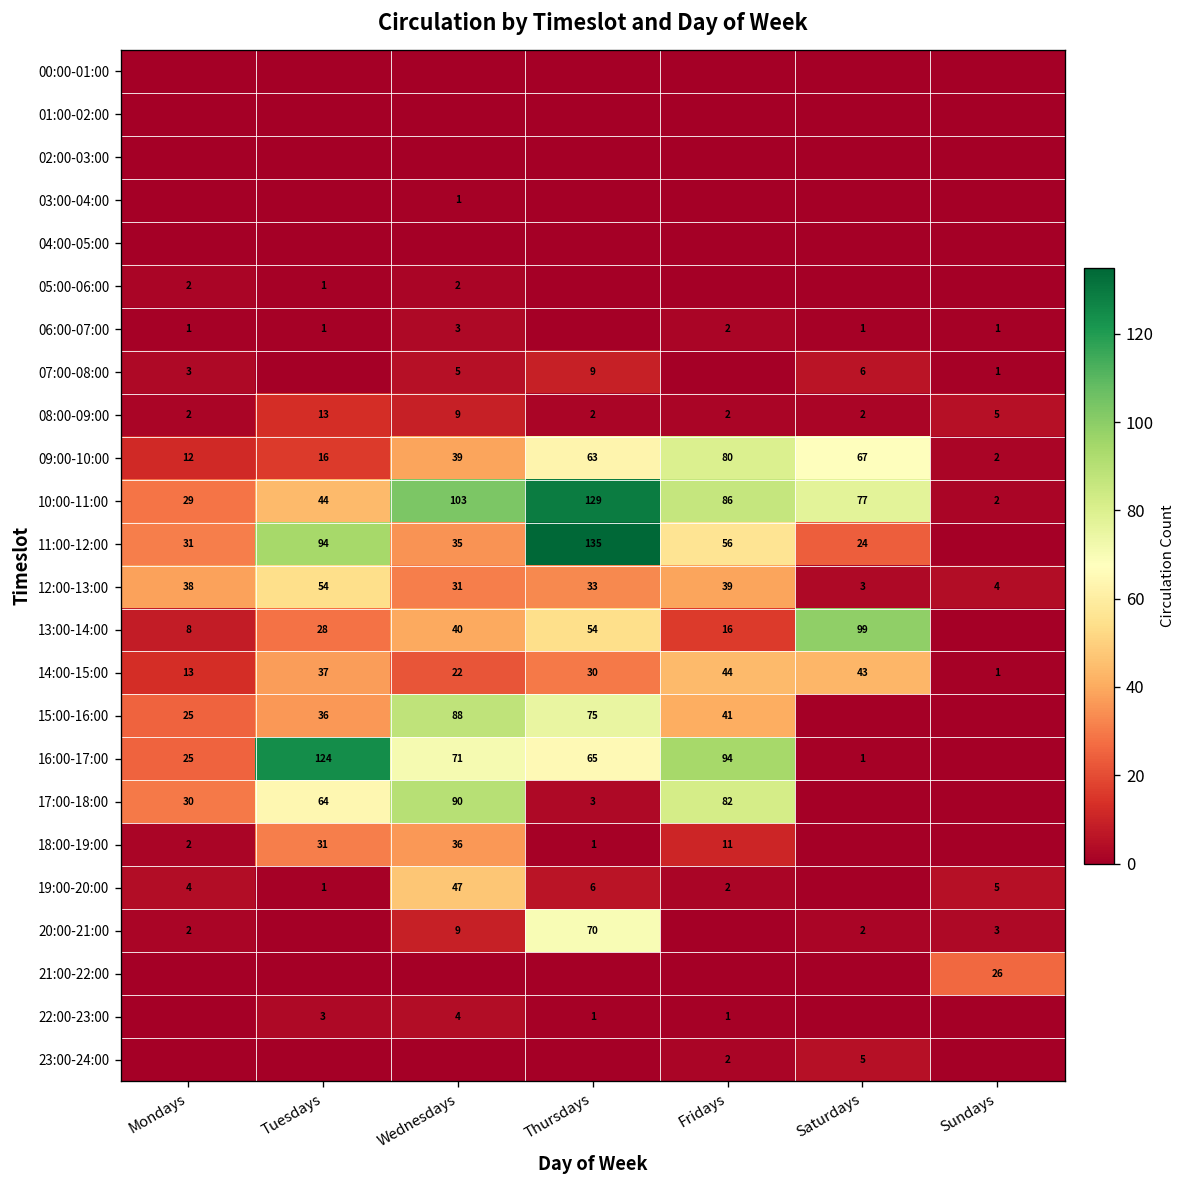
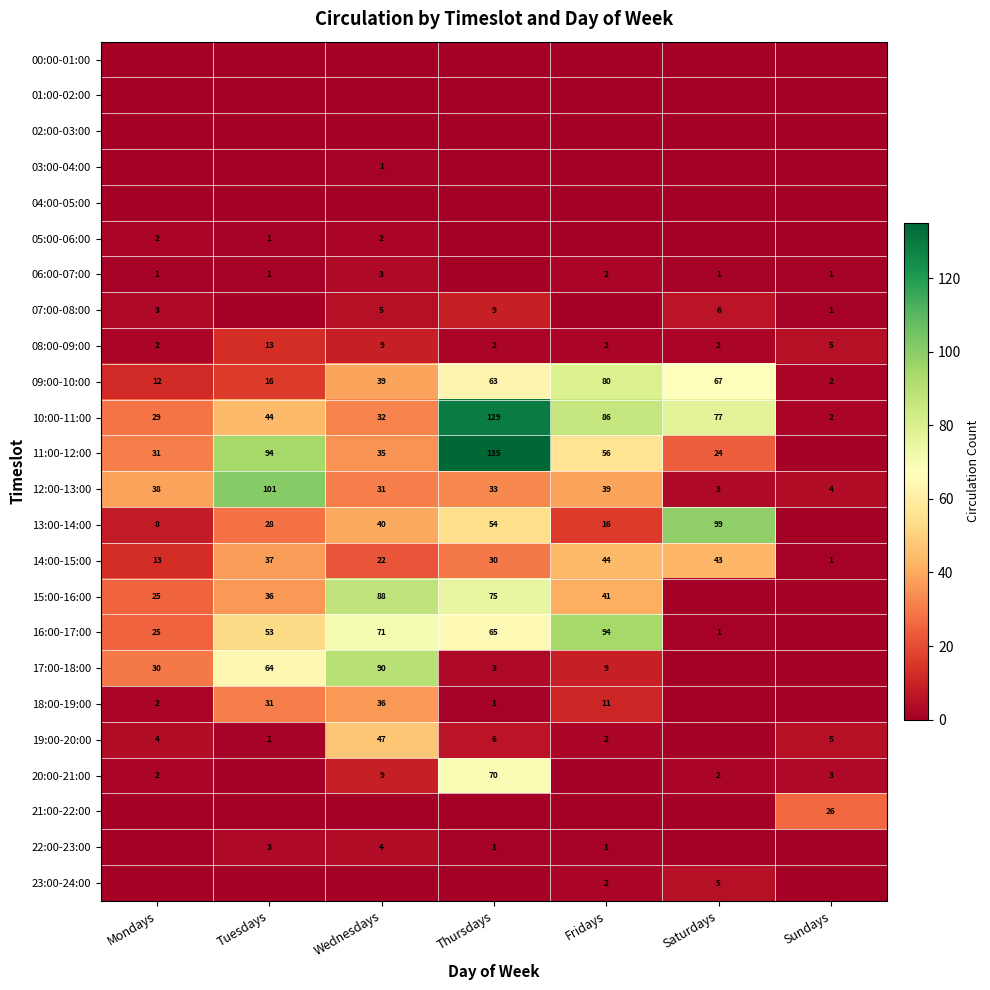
  {
    "03:00-04:00": {
      "Wednesdays": 1
    },
    "05:00-06:00": {
      "Mondays": 2,
      "Tuesdays": 1,
      "Wednesdays": 2
    },
    "06:00-07:00": {
      "Mondays": 1,
      "Tuesdays": 1,
      "Wednesdays": 3,
      "Fridays": 2,
      "Saturdays": 1,
      "Sundays": 1
    },
    "07:00-08:00": {
      "Mondays": 3,
      "Wednesdays": 5,
      "Thursdays": 9,
      "Saturdays": 6,
      "Sundays": 1
    },
    "08:00-09:00": {
      "Mondays": 2,
      "Tuesdays": 13,
      "Wednesdays": 9,
      "Thursdays": 2,
      "Fridays": 2,
      "Saturdays": 2,
      "Sundays": 5
    },
    "09:00-10:00": {
      "Mondays": 12,
      "Tuesdays": 16,
      "Wednesdays": 39,
      "Thursdays": 63,
      "Fridays": 80,
      "Saturdays": 67,
      "Sundays": 2
    },
    "10:00-11:00": {
      "Mondays": 29,
      "Tuesdays": 44,
-     "Wednesdays": 103,
+     "Wednesdays": 32,
      "Thursdays": 129,
      "Fridays": 86,
      "Saturdays": 77,
      "Sundays": 2
    },
    "11:00-12:00": {
      "Mondays": 31,
      "Tuesdays": 94,
      "Wednesdays": 35,
      "Thursdays": 135,
      "Fridays": 56,
      "Saturdays": 24
    },
    "12:00-13:00": {
      "Mondays": 38,
-     "Tuesdays": 54,
+     "Tuesdays": 101,
      "Wednesdays": 31,
      "Thursdays": 33,
      "Fridays": 39,
      "Saturdays": 3,
      "Sundays": 4
    },
    "13:00-14:00": {
      "Mondays": 8,
      "Tuesdays": 28,
      "Wednesdays": 40,
      "Thursdays": 54,
      "Fridays": 16,
      "Saturdays": 99
    },
    "14:00-15:00": {
      "Mondays": 13,
      "Tuesdays": 37,
      "Wednesdays": 22,
      "Thursdays": 30,
      "Fridays": 44,
      "Saturdays": 43,
      "Sundays": 1
    },
    "15:00-16:00": {
      "Mondays": 25,
      "Tuesdays": 36,
      "Wednesdays": 88,
      "Thursdays": 75,
      "Fridays": 41
    },
    "16:00-17:00": {
      "Mondays": 25,
-     "Tuesdays": 124,
+     "Tuesdays": 53,
      "Wednesdays": 71,
      "Thursdays": 65,
      "Fridays": 94,
      "Saturdays": 1
    },
    "17:00-18:00": {
      "Mondays": 30,
      "Tuesdays": 64,
      "Wednesdays": 90,
      "Thursdays": 3,
-     "Fridays": 82
+     "Fridays": 9
    },
    "18:00-19:00": {
      "Mondays": 2,
      "Tuesdays": 31,
      "Wednesdays": 36,
      "Thursdays": 1,
      "Fridays": 11
    },
    "19:00-20:00": {
      "Mondays": 4,
      "Tuesdays": 1,
      "Wednesdays": 47,
      "Thursdays": 6,
      "Fridays": 2,
      "Sundays": 5
    },
    "20:00-21:00": {
      "Mondays": 2,
      "Wednesdays": 9,
      "Thursdays": 70,
      "Saturdays": 2,
      "Sundays": 3
    },
    "21:00-22:00": {
      "Sundays": 26
    },
    "22:00-23:00": {
      "Tuesdays": 3,
      "Wednesdays": 4,
      "Thursdays": 1,
      "Fridays": 1
    },
    "23:00-24:00": {
      "Fridays": 2,
      "Saturdays": 5
    }
  }
